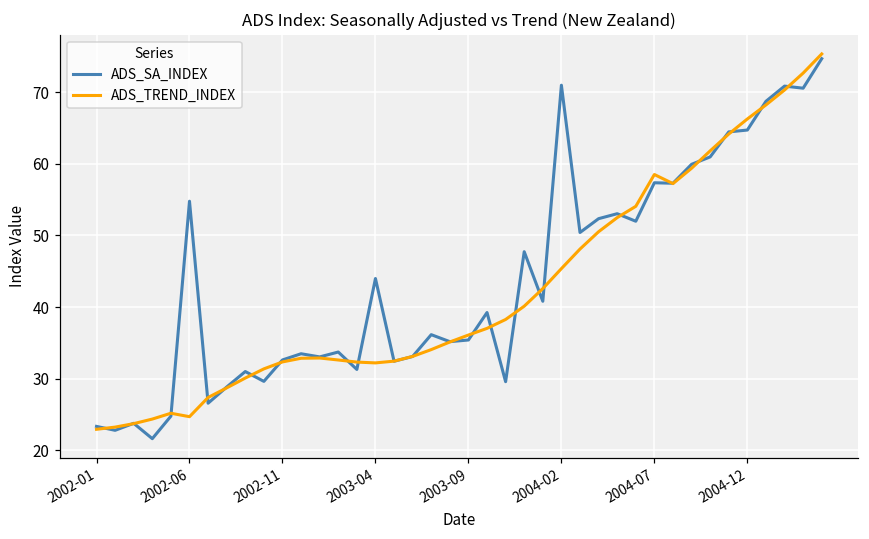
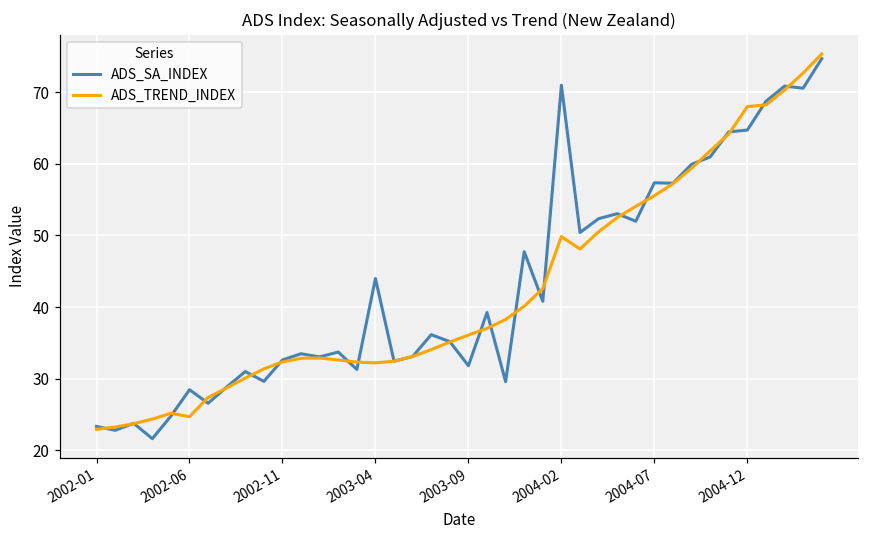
  {
    "ADS_SA_INDEX": {
      "2002-01": 23,
-     "2002-06": 55,
+     "2002-06": 28,
      "2003-04": 44,
-     "2003-09": 35,
+     "2003-09": 32,
      "2004-02": 71,
      "2004-07": 57,
      "2004-12": 65
    },
    "ADS_TREND_INDEX": {
      "2002-01": 23,
      "2002-06": 25,
      "2003-04": 32,
      "2003-09": 36,
-     "2004-02": 45,
-     "2004-07": 59,
-     "2004-12": 66
+     "2004-02": 50,
+     "2004-07": 56,
+     "2004-12": 68
    }
  }
